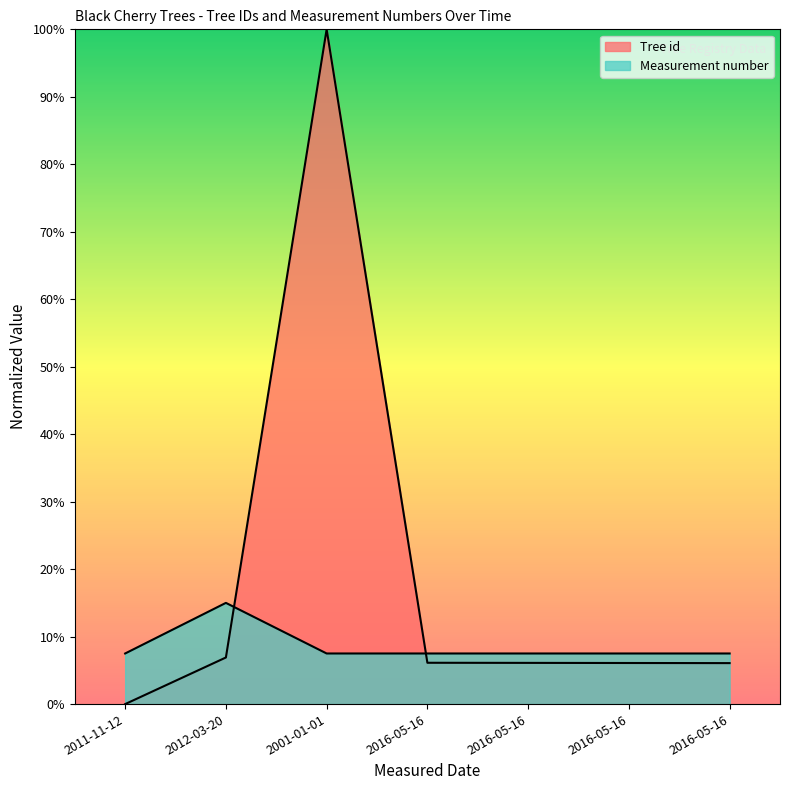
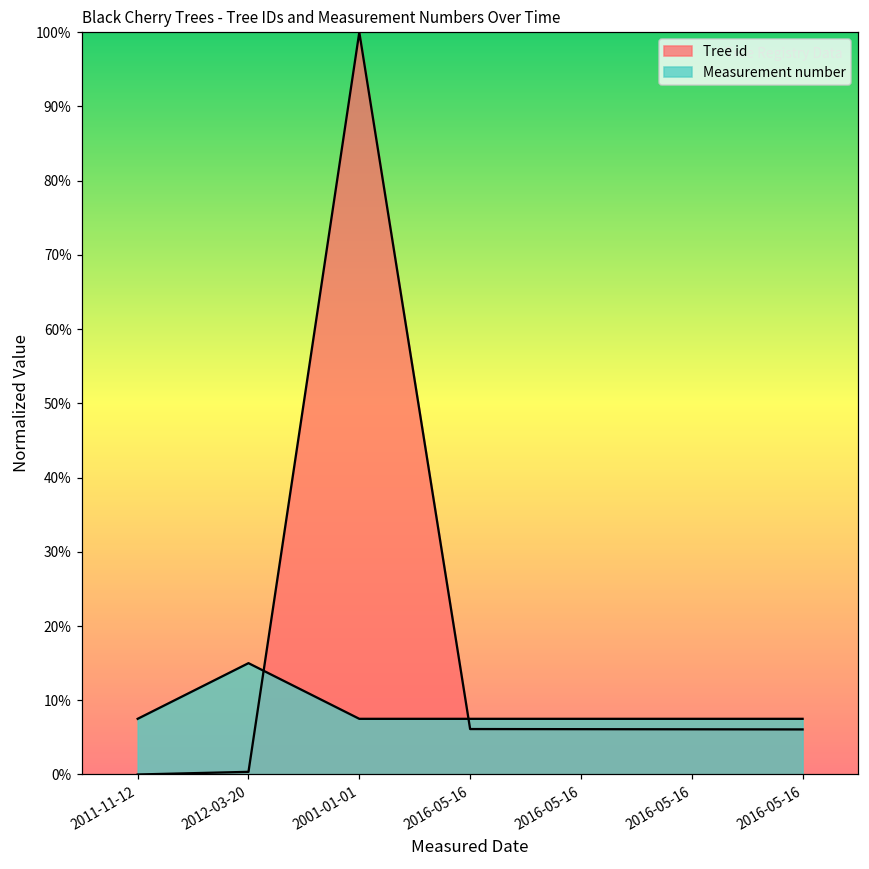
  {
    "Tree id": {
      "2011-11-12": "0%",
-     "2012-03-20": "7%",
+     "2012-03-20": "0%",
      "2001-01-01": "100%"
    },
    "Measurement number": {
      "2011-11-12": "8%",
      "2012-03-20": "15%",
      "2001-01-01": "8%"
    }
  }
